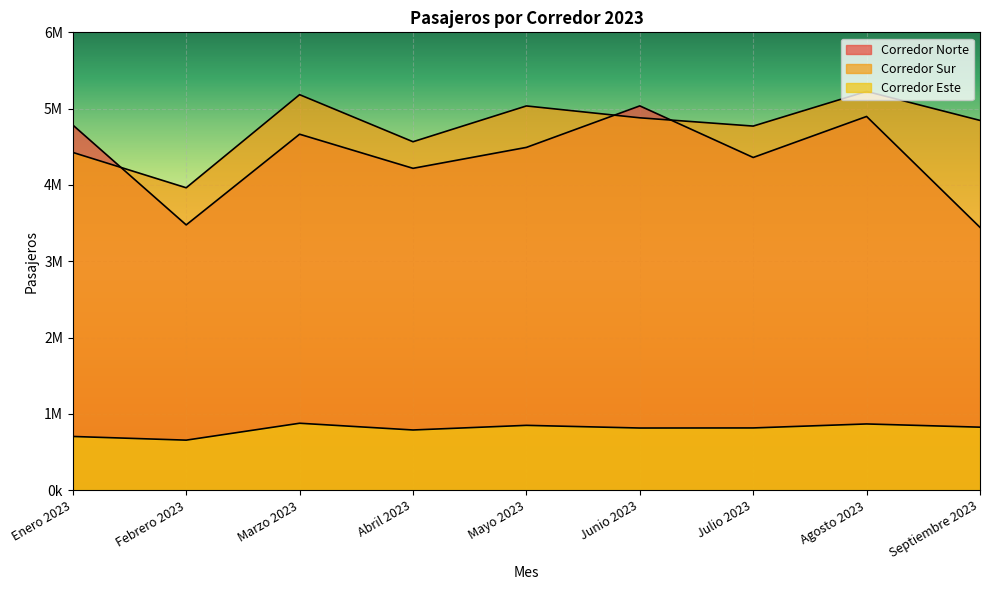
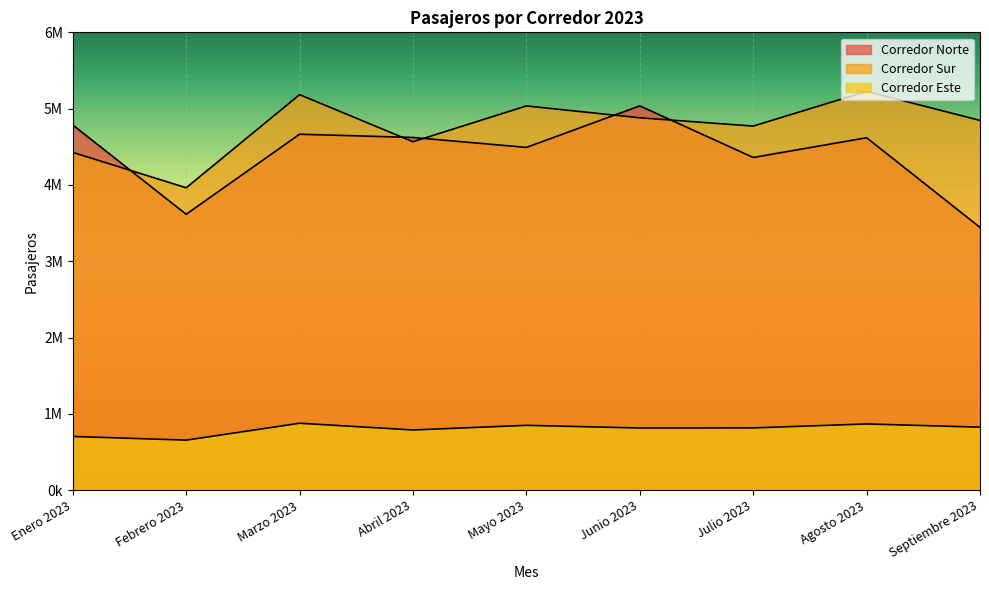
  {
    "Corredor Norte": {
      "Enero 2023": 4800000,
-     "Febrero 2023": 3500000,
+     "Febrero 2023": 3600000,
      "Marzo 2023": 4700000,
-     "Abril 2023": 4200000,
+     "Abril 2023": 4600000,
      "Mayo 2023": 4500000,
      "Junio 2023": 5000000,
      "Julio 2023": 4400000,
-     "Agosto 2023": 4900000,
+     "Agosto 2023": 4600000,
      "Septiembre 2023": 3400000
    }
  }
